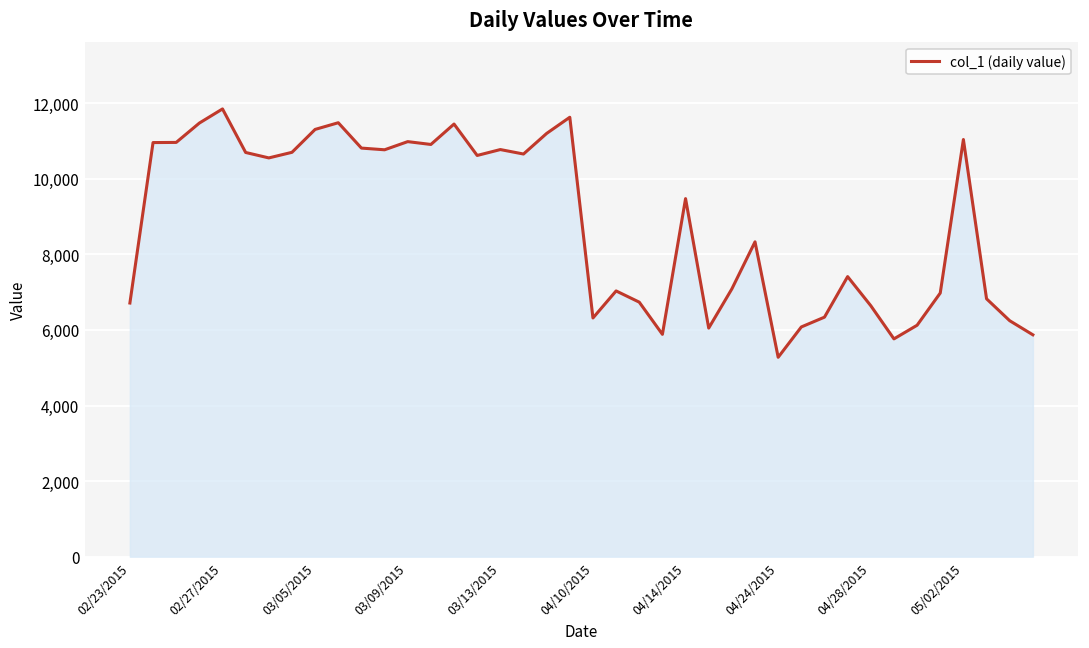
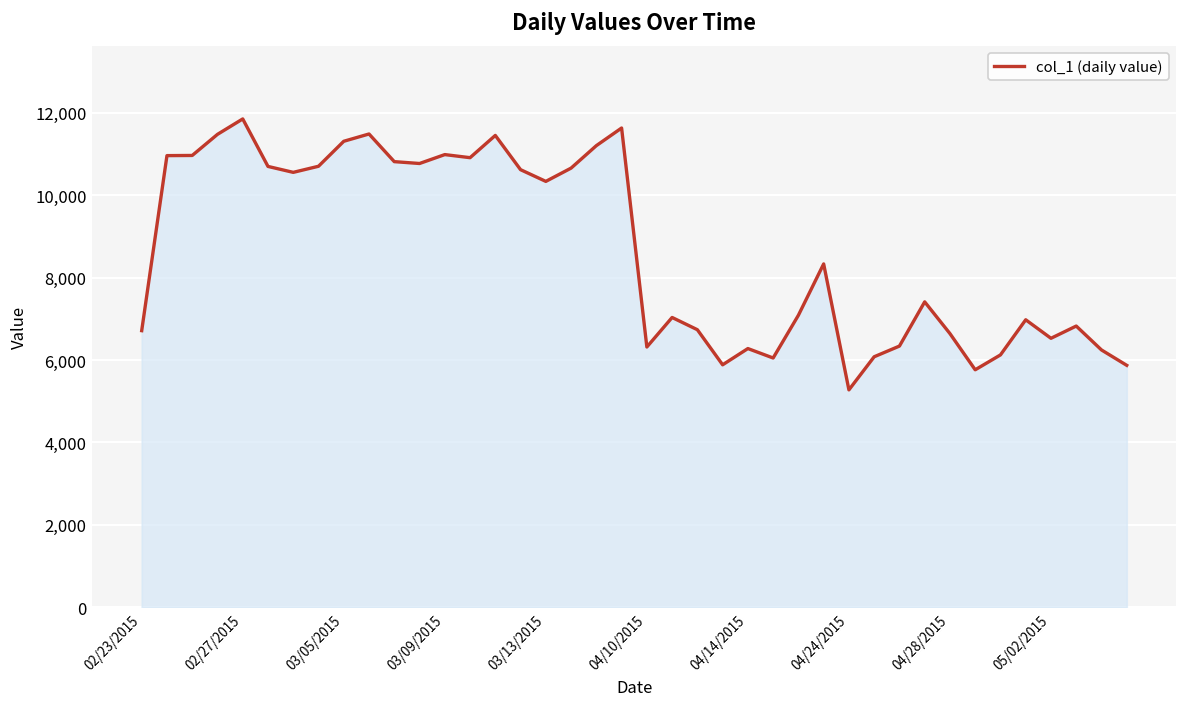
  {
    "02/23/2015": "6,700",
    "02/27/2015": "11,800",
    "03/05/2015": "11,300",
    "03/09/2015": "11,000",
-   "03/13/2015": "10,800",
+   "03/13/2015": "10,300",
    "04/10/2015": "6,300",
-   "04/14/2015": "9,500",
+   "04/14/2015": "6,300",
    "04/24/2015": "5,300",
    "04/28/2015": "6,600",
-   "05/02/2015": "11,000"
+   "05/02/2015": "6,500"
  }
